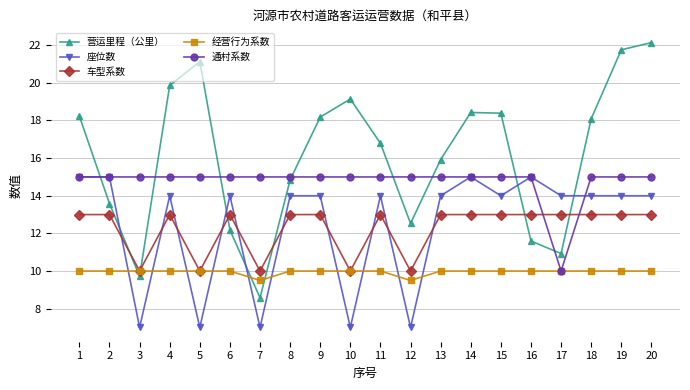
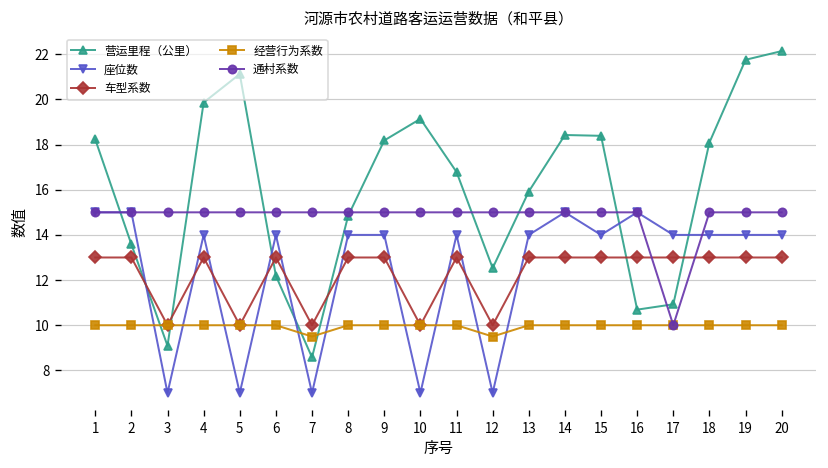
  {
    "营运里程（公里）": {
      "1": 18.2,
      "2": 13.6,
-     "3": 9.7,
+     "3": 9.1,
      "4": 19.9,
      "6": 12.2,
      "7": 8.6,
      "8": 14.8,
      "9": 18.2,
      "10": 19.1,
      "11": 16.8,
      "12": 12.5,
      "13": 15.9,
      "14": 18.4,
      "15": 18.4,
-     "16": 11.6,
+     "16": 10.7,
      "17": 10.9,
      "18": 18.1,
      "19": 21.8,
      "20": 22.1
    },
    "车型系数": {
      "1": 13.0,
      "2": 13.0,
      "4": 13.0,
      "6": 13.0,
      "7": 10.0,
      "8": 13.0,
      "9": 13.0,
      "11": 13.0,
      "12": 10.0,
      "13": 13.0,
      "14": 13.0,
      "15": 13.0,
      "16": 13.0,
      "17": 13.0,
      "18": 13.0,
      "19": 13.0,
      "20": 13.0
    },
    "经营行为系数": {
      "1": 10.0,
      "2": 10.0,
      "4": 10.0,
      "6": 10.0,
      "7": 9.5,
      "8": 10.0,
      "9": 10.0,
      "11": 10.0,
      "12": 9.5,
      "13": 10.0,
      "14": 10.0,
      "15": 10.0,
      "16": 10.0,
      "18": 10.0,
      "19": 10.0,
      "20": 10.0
    }
  }
